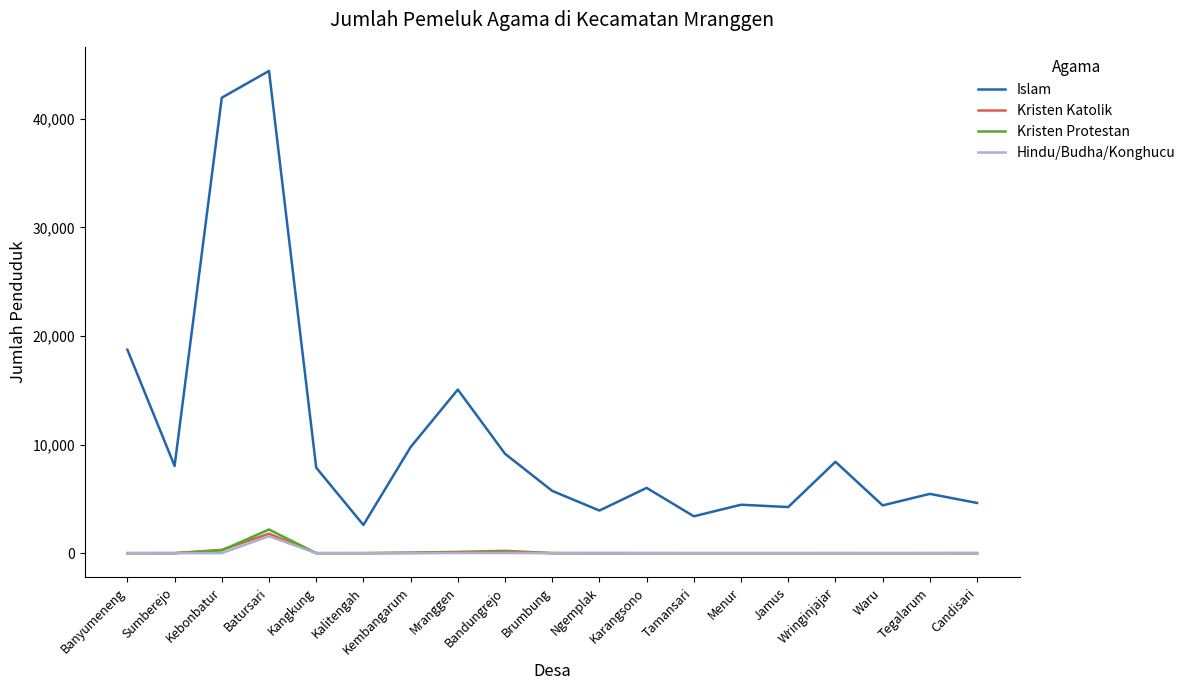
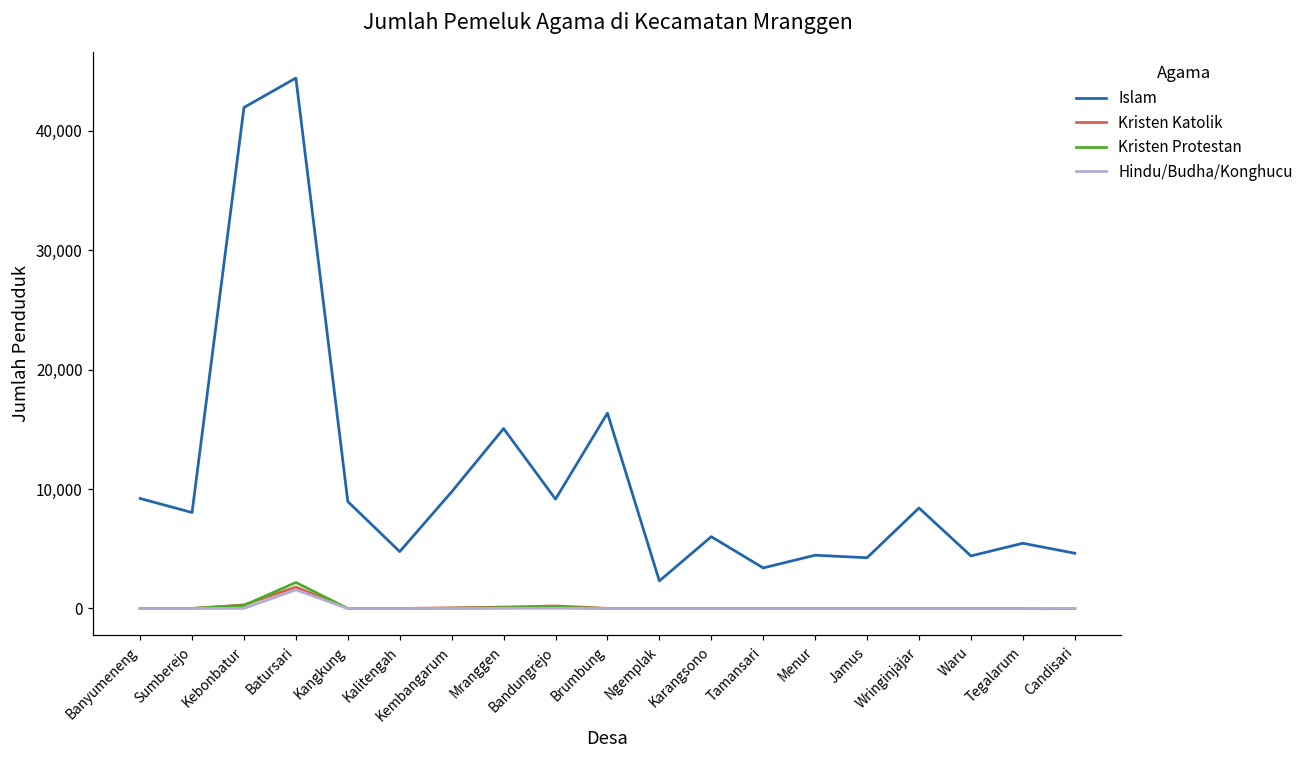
  {
    "Islam": {
-     "Banyumeneng": "18,700",
+     "Banyumeneng": "9,200",
      "Sumberejo": "8,000",
      "Kebonbatur": "42,000",
      "Batursari": "44,400",
-     "Kangkung": "7,900",
-     "Kalitengah": "2,600",
+     "Kangkung": "9,000",
+     "Kalitengah": "4,800",
      "Kembangarum": "9,800",
      "Mranggen": "15,100",
      "Bandungrejo": "9,200",
-     "Brumbung": "5,700",
-     "Ngemplak": "3,900",
+     "Brumbung": "16,400",
+     "Ngemplak": "2,300",
      "Karangsono": "6,000",
      "Tamansari": "3,400",
      "Menur": "4,500",
      "Jamus": "4,200",
      "Wringinjajar": "8,400",
      "Waru": "4,400",
      "Tegalarum": "5,500",
      "Candisari": "4,600"
    },
    "Kristen Protestan": {
      "Batursari": "2,200"
    },
    "Hindu/Budha/Konghucu": {
      "Kebonbatur": "0"
    }
  }
